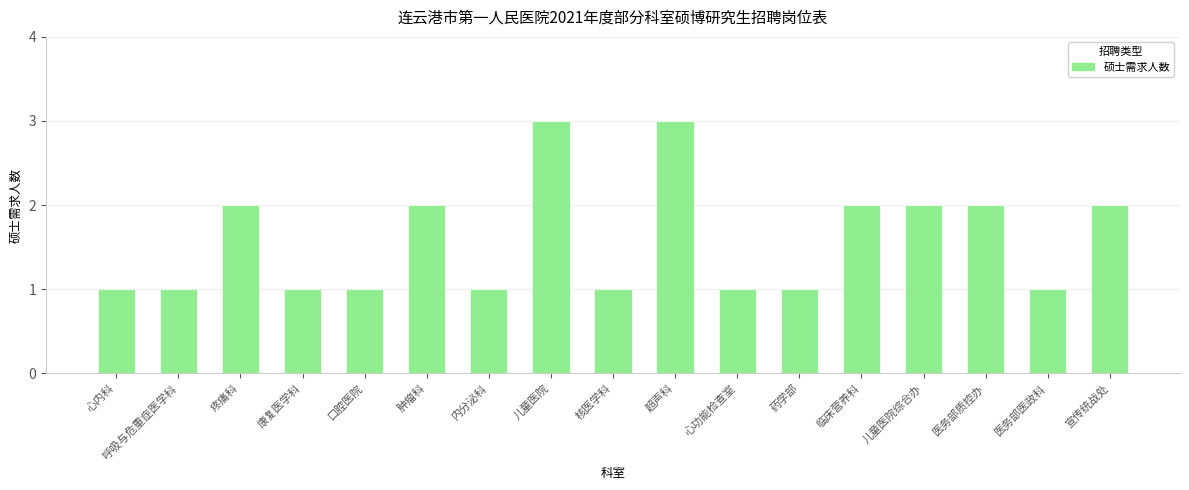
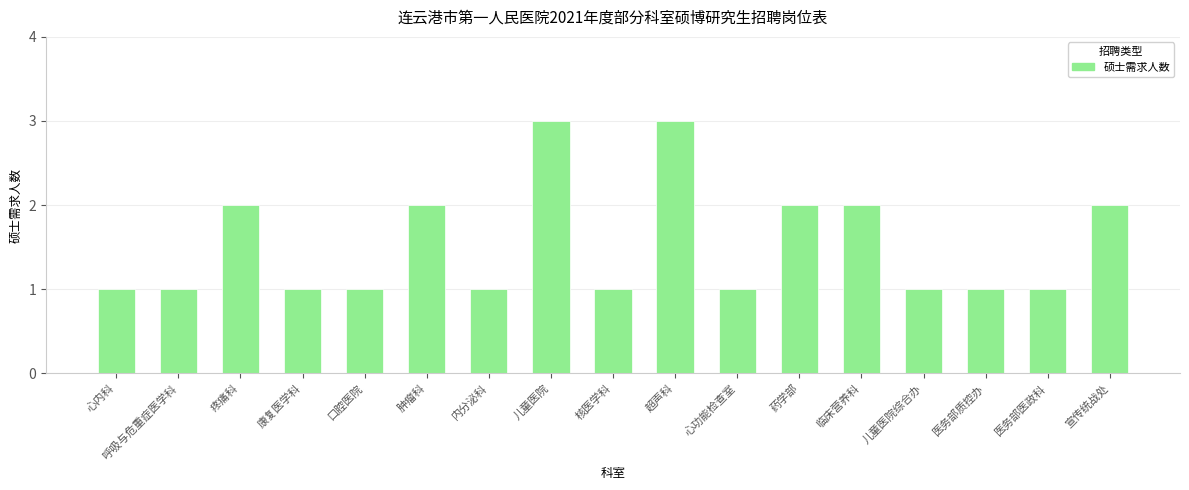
  {
    "心内科": 1,
    "呼吸与危重症医学科": 1,
    "疼痛科": 2,
    "康复医学科": 1,
    "口腔医院": 1,
    "肿瘤科": 2,
    "内分泌科": 1,
    "儿童医院": 3,
    "核医学科": 1,
    "超声科": 3,
    "心功能检查室": 1,
-   "药学部": 1,
+   "药学部": 2,
    "临床营养科": 2,
-   "儿童医院综合办": 2,
-   "医务部质控办": 2,
+   "儿童医院综合办": 1,
+   "医务部质控办": 1,
    "医务部医政科": 1,
    "宣传统战处": 2
  }
